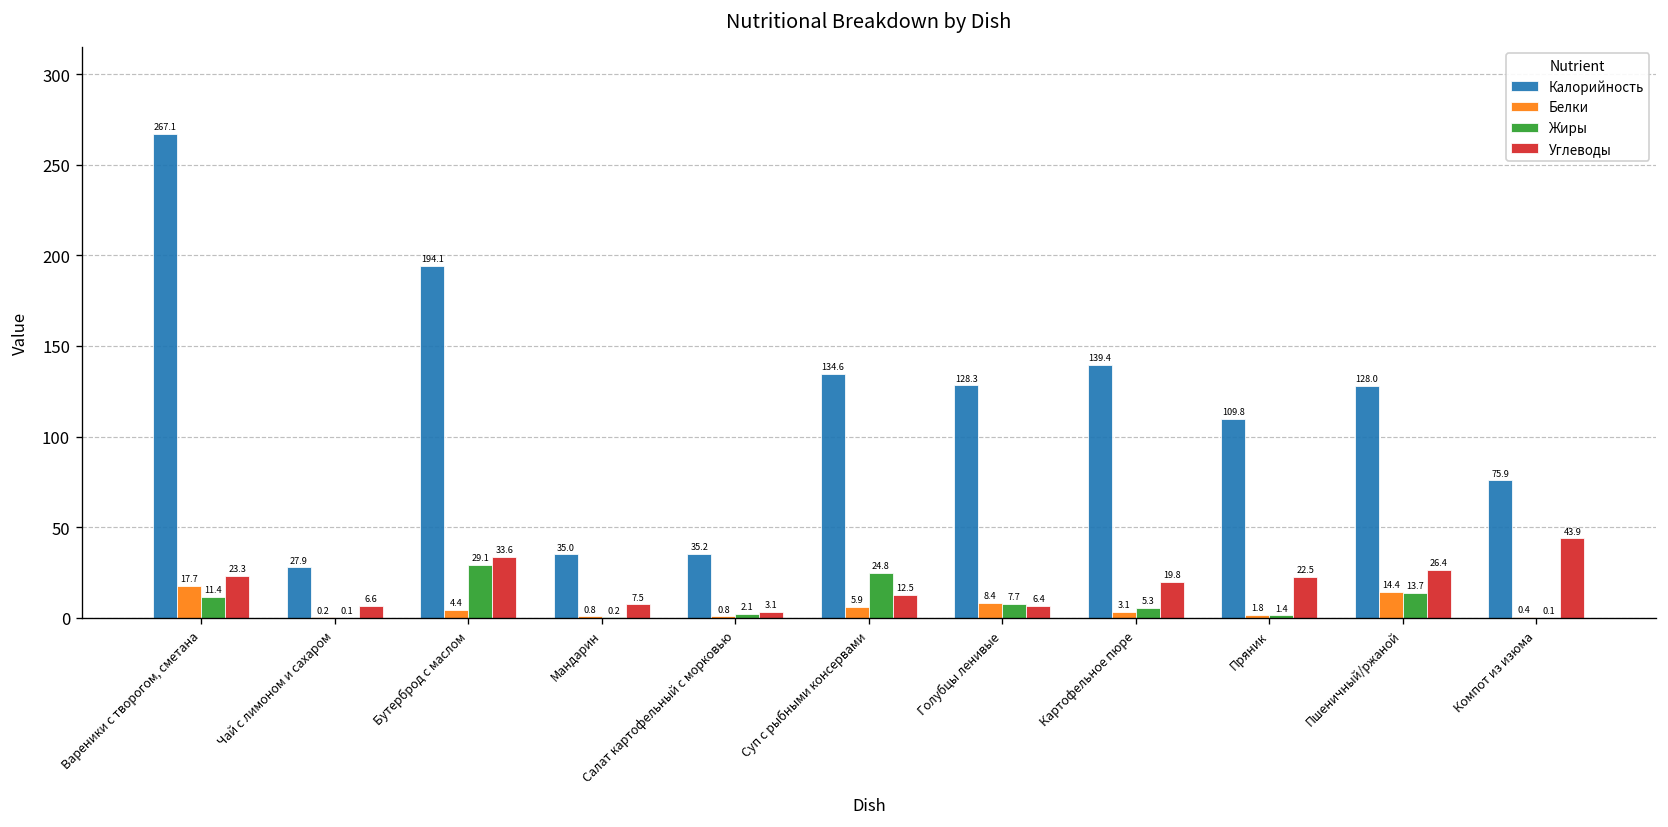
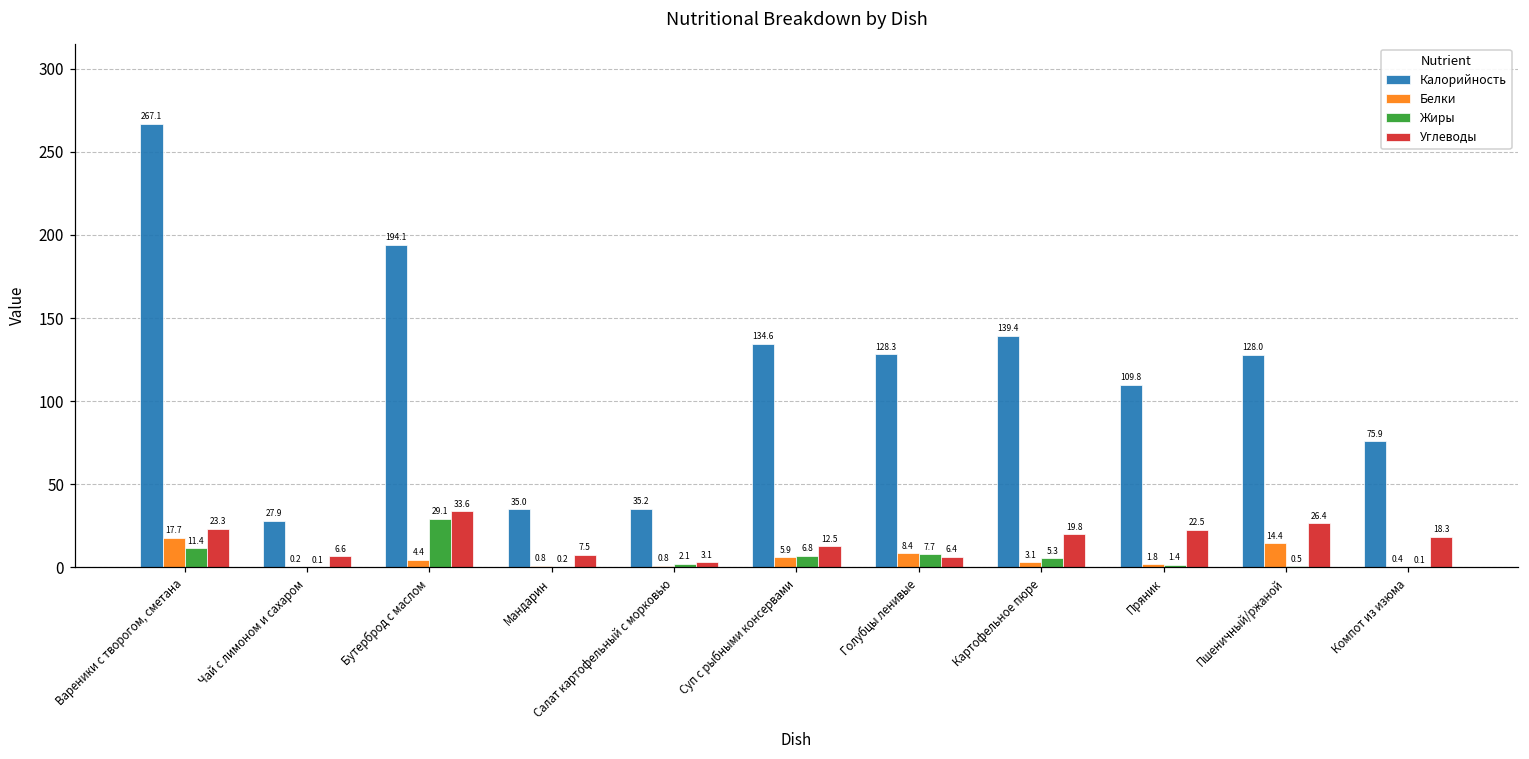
  {
    "Калорийность": {
      "Вареники с творогом, сметана": 267.1,
      "Чай с лимоном и сахаром": 27.9,
      "Бутерброд с маслом": 194.1,
      "Мандарин": 35.0,
      "Салат картофельный с морковью": 35.2,
      "Суп с рыбными консервами": 134.6,
      "Голубцы ленивые": 128.3,
      "Картофельное пюре": 139.4,
      "Пряник": 109.8,
      "Пшеничный/ржаной": 128.0,
      "Компот из изюма": 75.9
    },
    "Белки": {
      "Вареники с творогом, сметана": 17.7,
      "Чай с лимоном и сахаром": 0.2,
      "Бутерброд с маслом": 4.4,
      "Мандарин": 0.8,
      "Салат картофельный с морковью": 0.8,
      "Суп с рыбными консервами": 5.9,
      "Голубцы ленивые": 8.4,
      "Картофельное пюре": 3.1,
      "Пряник": 1.8,
      "Пшеничный/ржаной": 14.4,
      "Компот из изюма": 0.4
    },
    "Жиры": {
      "Вареники с творогом, сметана": 11.4,
      "Чай с лимоном и сахаром": 0.1,
      "Бутерброд с маслом": 29.1,
      "Мандарин": 0.2,
      "Салат картофельный с морковью": 2.1,
-     "Суп с рыбными консервами": 24.8,
+     "Суп с рыбными консервами": 6.8,
      "Голубцы ленивые": 7.7,
      "Картофельное пюре": 5.3,
      "Пряник": 1.4,
-     "Пшеничный/ржаной": 13.7,
+     "Пшеничный/ржаной": 0.5,
      "Компот из изюма": 0.1
    },
    "Углеводы": {
      "Вареники с творогом, сметана": 23.3,
      "Чай с лимоном и сахаром": 6.6,
      "Бутерброд с маслом": 33.6,
      "Мандарин": 7.5,
      "Салат картофельный с морковью": 3.1,
      "Суп с рыбными консервами": 12.5,
      "Голубцы ленивые": 6.4,
      "Картофельное пюре": 19.8,
      "Пряник": 22.5,
      "Пшеничный/ржаной": 26.4,
-     "Компот из изюма": 43.9
+     "Компот из изюма": 18.3
    }
  }
